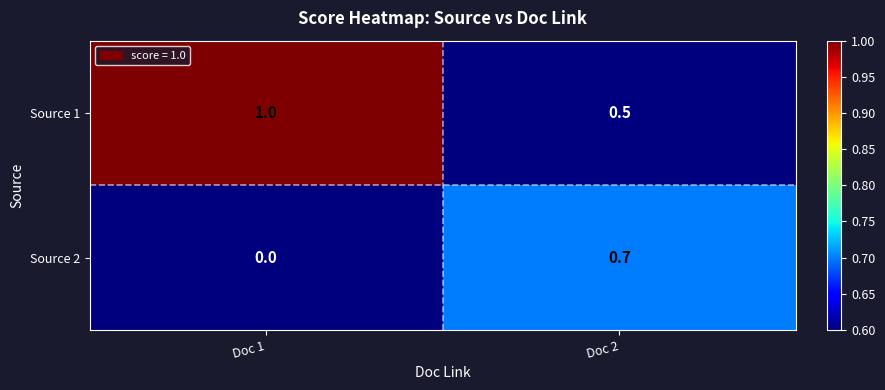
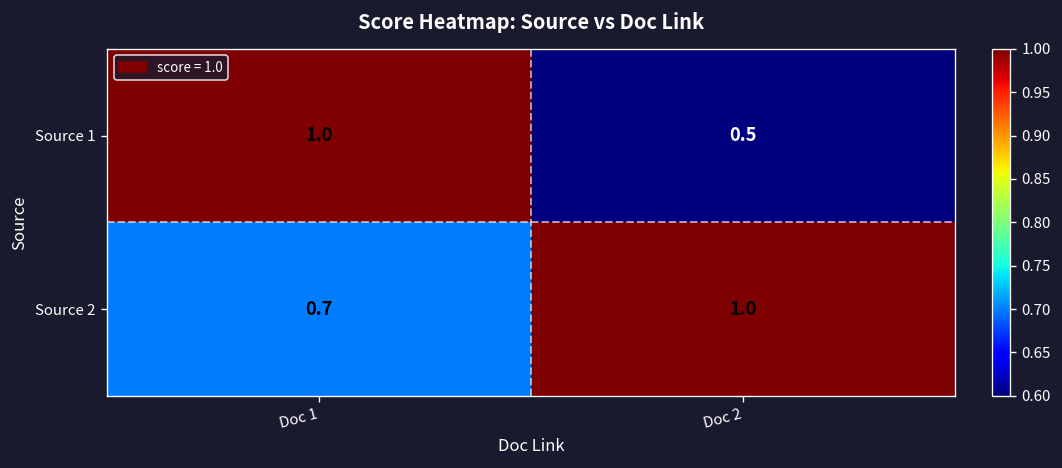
  {
    "Source 1": {
      "Doc 1": 1.0,
      "Doc 2": 0.5
    },
    "Source 2": {
-     "Doc 1": 0.0,
-     "Doc 2": 0.7
+     "Doc 1": 0.7,
+     "Doc 2": 1.0
    }
  }
